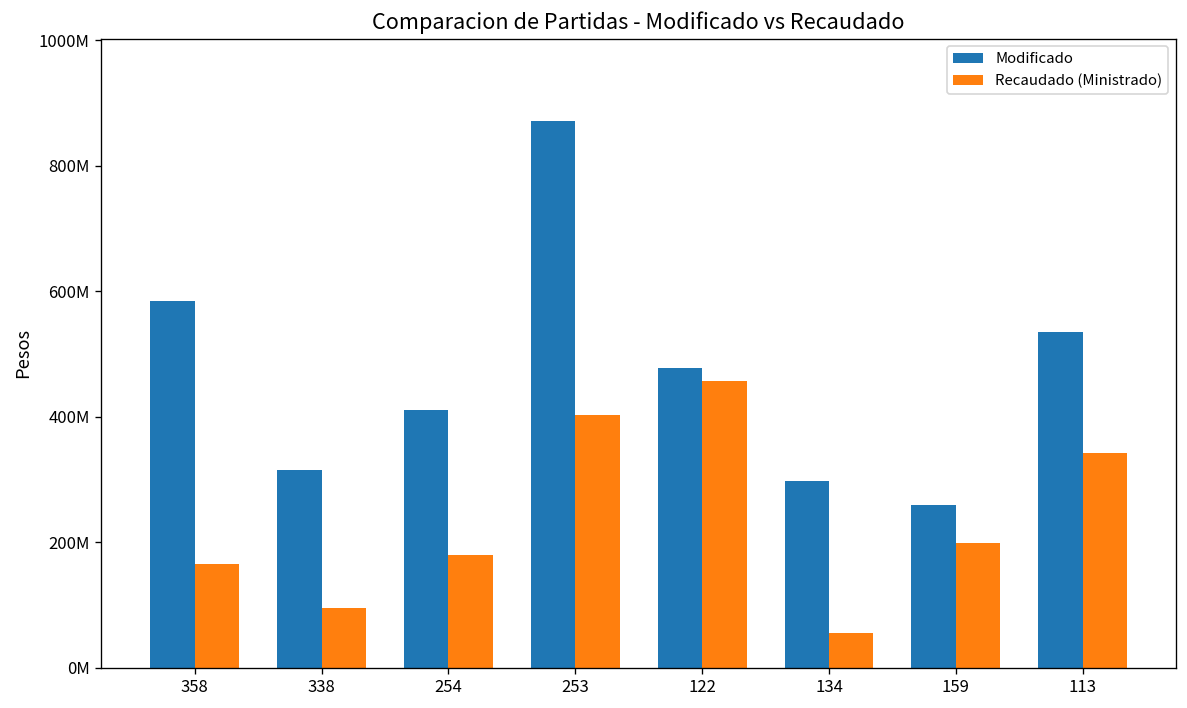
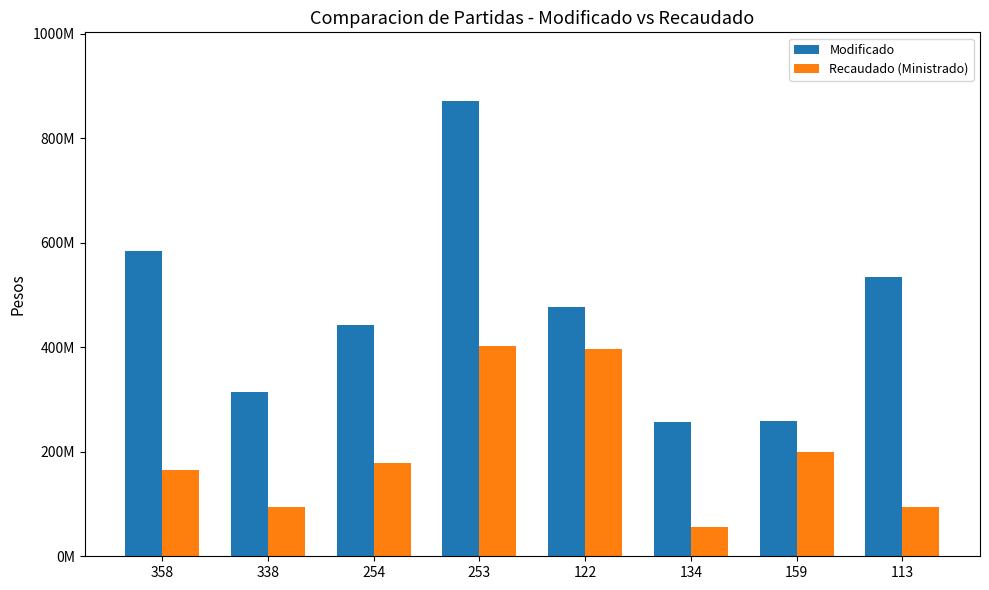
  {
    "Modificado": {
      "358": 580000000,
      "338": 310000000,
-     "254": 410000000,
+     "254": 440000000,
      "253": 870000000,
      "122": 480000000,
-     "134": 300000000,
+     "134": 260000000,
      "159": 260000000,
      "113": 530000000
    },
    "Recaudado (Ministrado)": {
      "358": 170000000,
      "338": 100000000,
      "254": 180000000,
      "253": 400000000,
-     "122": 460000000,
+     "122": 400000000,
      "134": 60000000,
      "159": 200000000,
-     "113": 340000000
+     "113": 90000000
    }
  }
